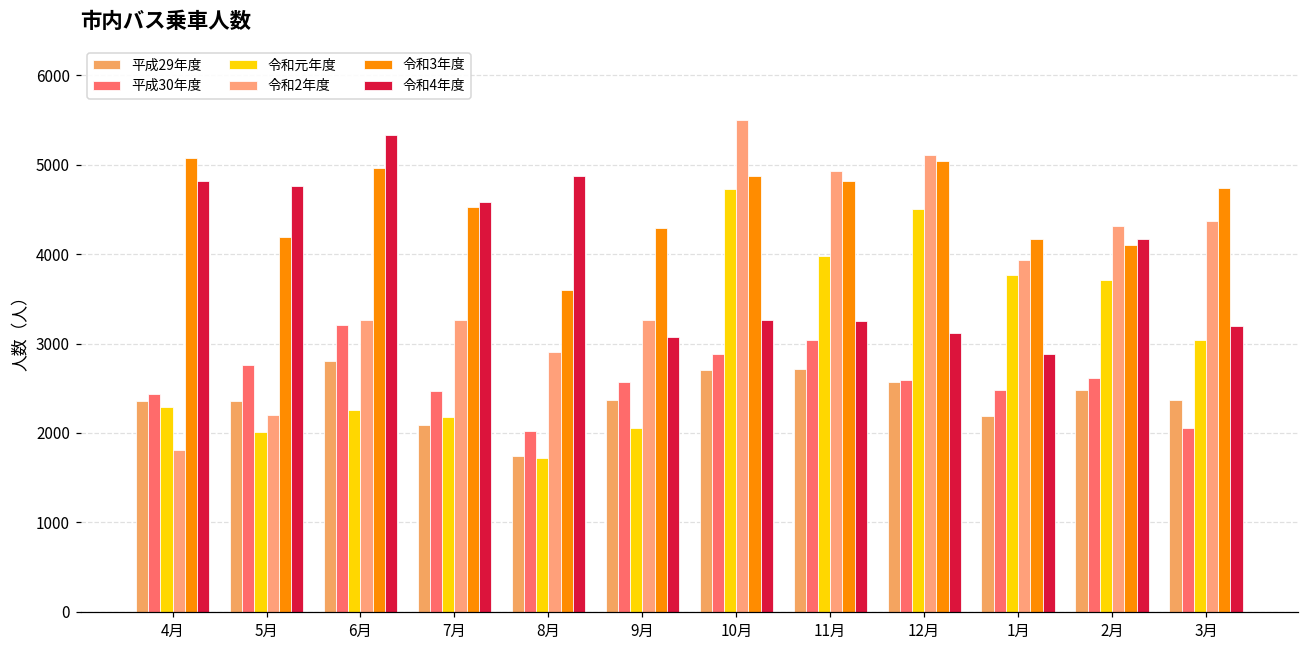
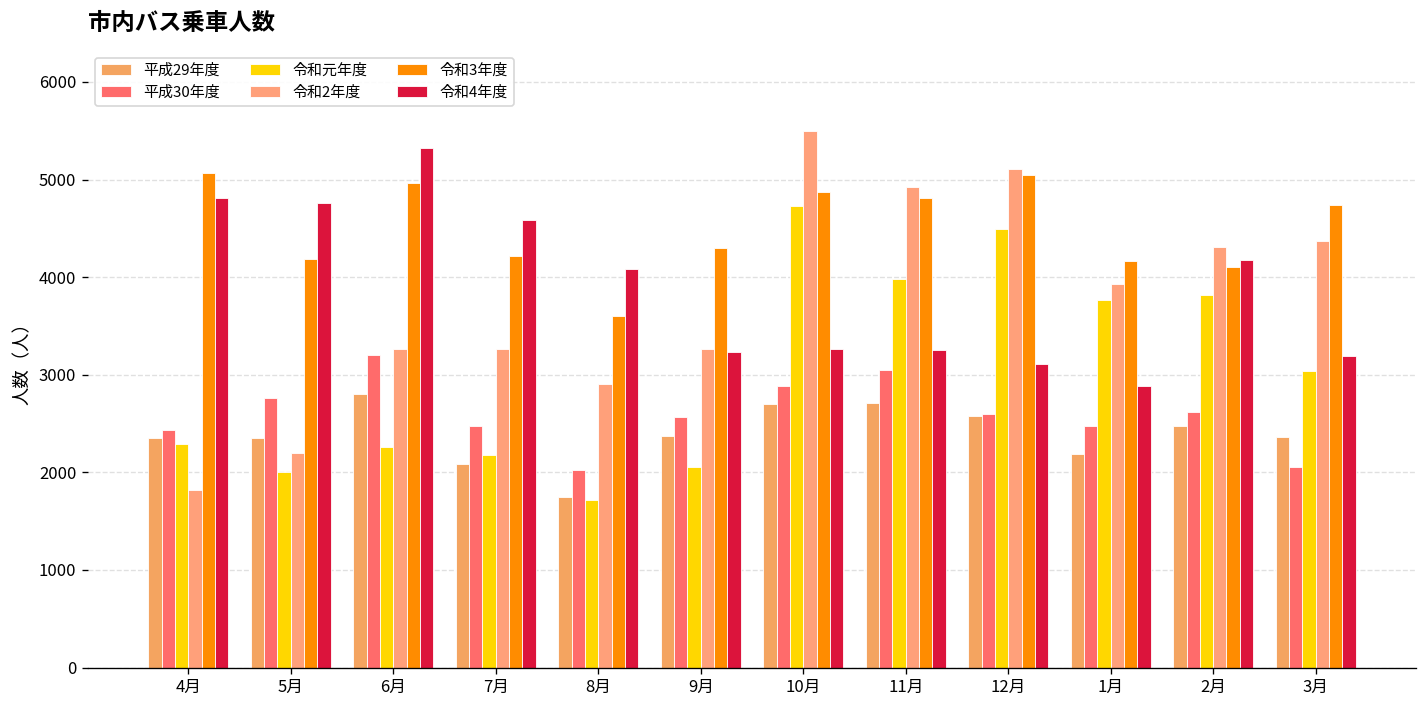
  {
    "令和元年度": {
      "4月": 2300,
      "5月": 2000,
      "6月": 2300,
      "7月": 2200,
      "8月": 1700,
      "9月": 2100,
      "10月": 4700,
      "11月": 4000,
      "12月": 4500,
      "1月": 3800,
-     "2月": 3700,
+     "2月": 3800,
      "3月": 3000
    },
    "令和3年度": {
      "4月": 5100,
      "5月": 4200,
      "6月": 5000,
-     "7月": 4500,
+     "7月": 4200,
      "8月": 3600,
      "9月": 4300,
      "10月": 4900,
      "11月": 4800,
      "12月": 5000,
      "1月": 4200,
      "2月": 4100,
      "3月": 4700
    },
    "令和4年度": {
      "4月": 4800,
      "5月": 4800,
      "6月": 5300,
      "7月": 4600,
-     "8月": 4900,
-     "9月": 3100,
+     "8月": 4100,
+     "9月": 3200,
      "10月": 3300,
      "11月": 3200,
      "12月": 3100,
      "1月": 2900,
      "2月": 4200,
      "3月": 3200
    }
  }
